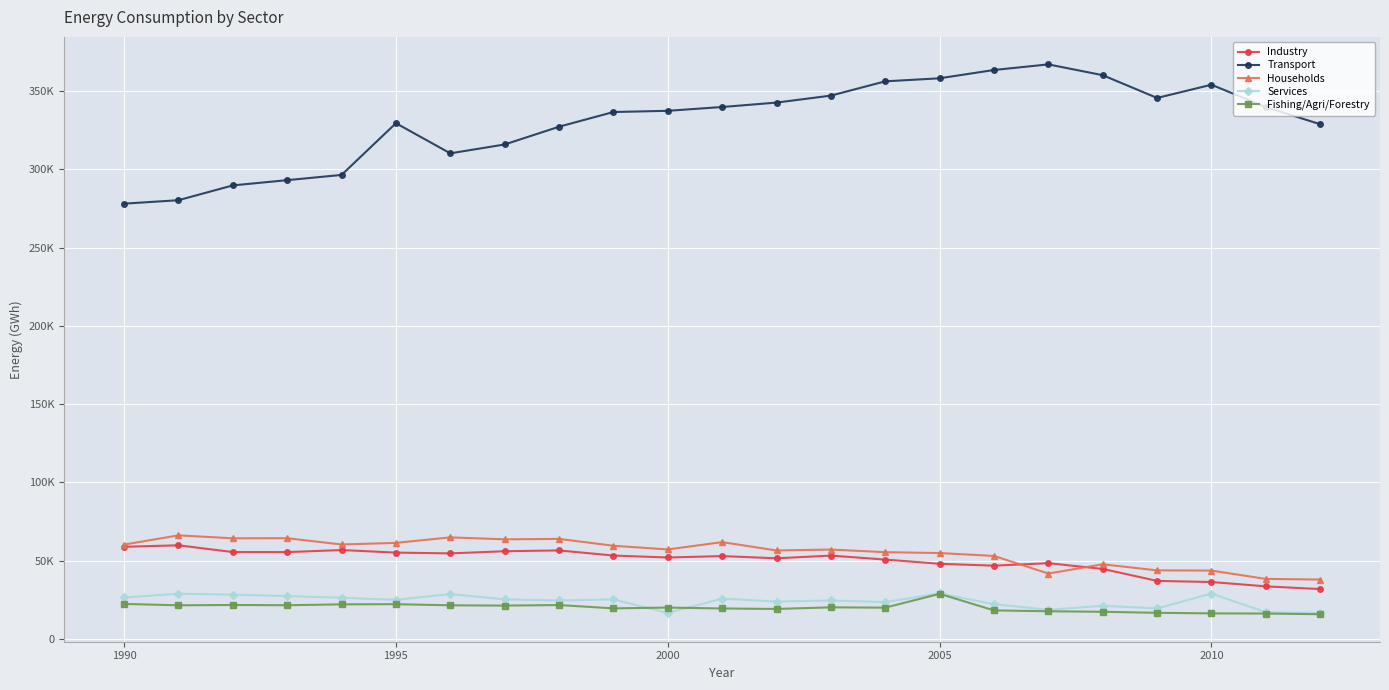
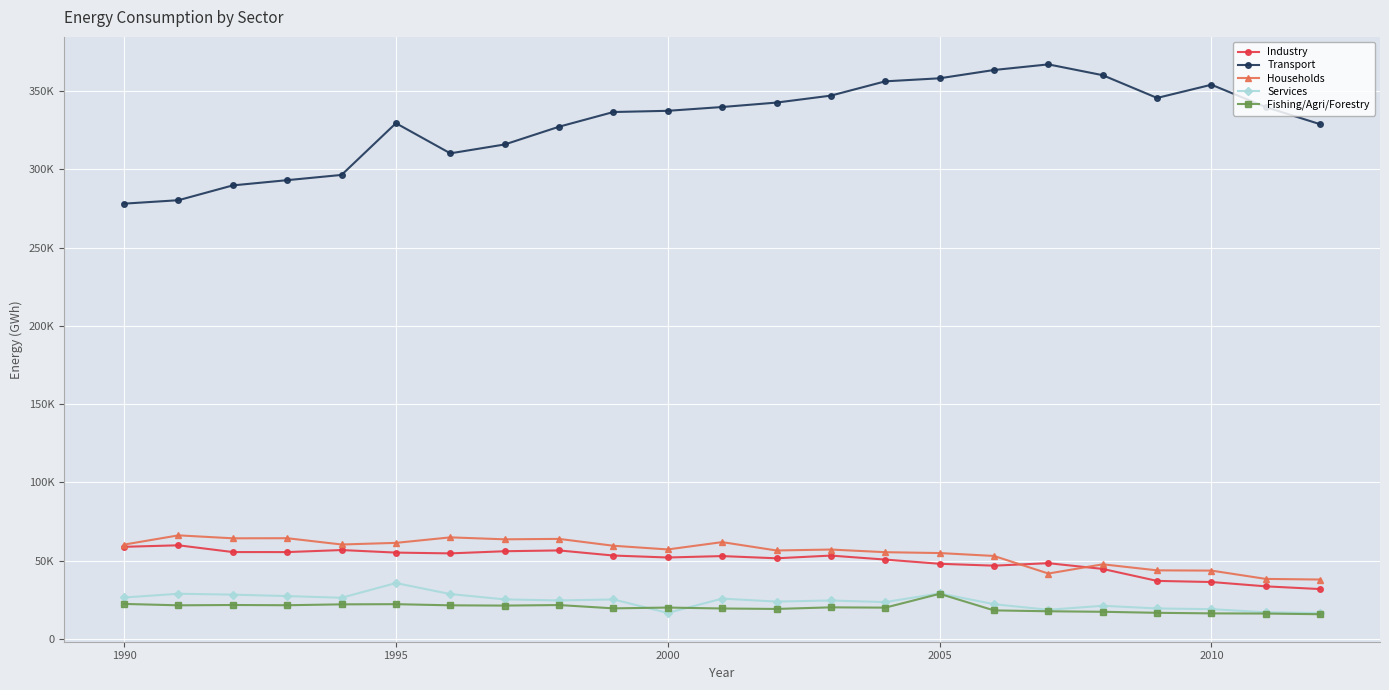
  {
    "Transport": {
      "1990": 278000,
      "1995": 329000,
      "2000": 337000,
      "2005": 358000,
      "2010": 354000
    },
    "Services": {
      "1990": 27000,
-     "1995": 25000,
+     "1995": 36000,
      "2000": 17000,
-     "2010": 29000
+     "2010": 19000
    },
    "Fishing/Agri/Forestry": {
      "1990": 22000,
      "1995": 22000,
      "2000": 20000,
      "2010": 16000
    }
  }
